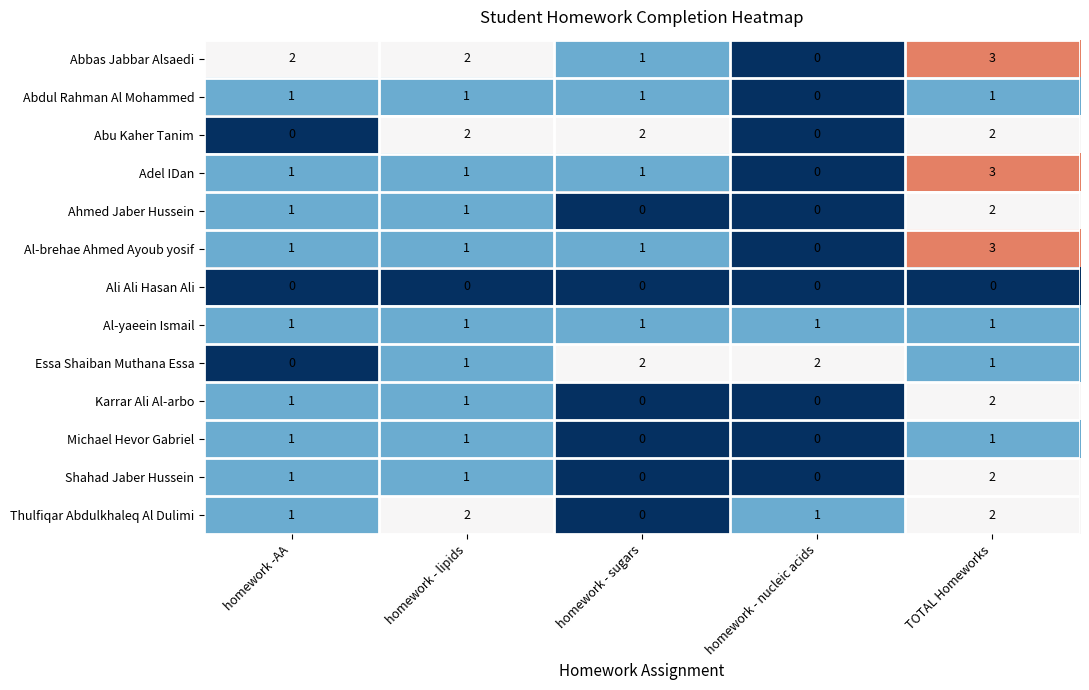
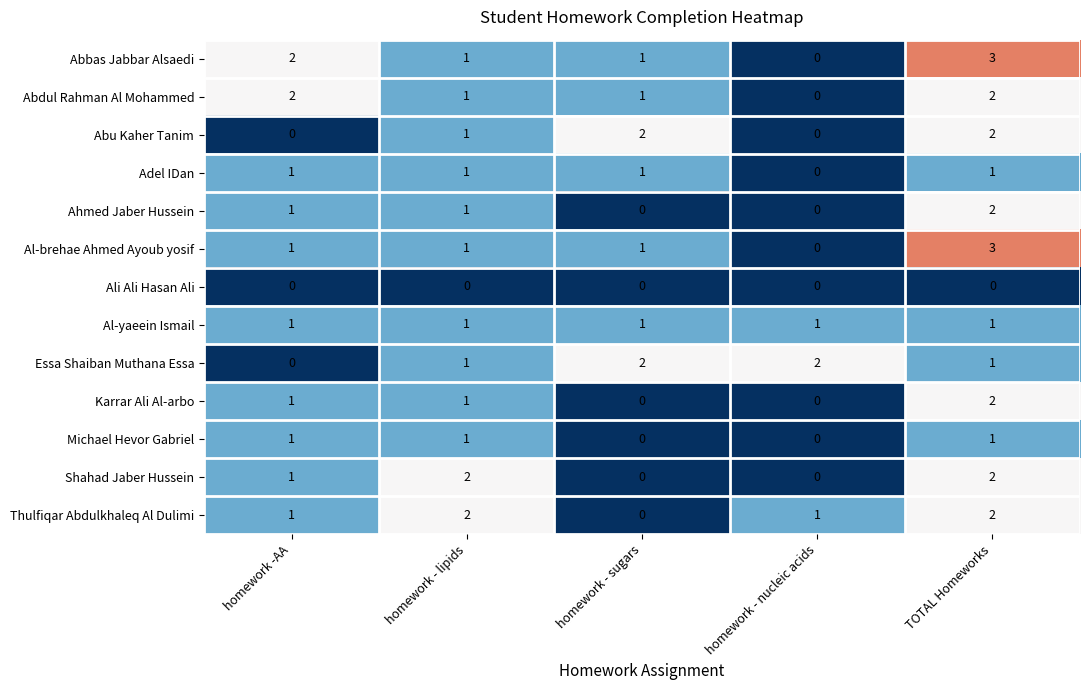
  {
    "Abbas Jabbar Alsaedi": {
      "homework -AA": 2,
-     "homework - lipids": 2,
+     "homework - lipids": 1,
      "homework - sugars": 1,
      "homework - nucleic acids": 0,
      "TOTAL Homeworks": 3
    },
    "Abdul Rahman Al Mohammed": {
-     "homework -AA": 1,
+     "homework -AA": 2,
      "homework - lipids": 1,
      "homework - sugars": 1,
      "homework - nucleic acids": 0,
-     "TOTAL Homeworks": 1
+     "TOTAL Homeworks": 2
    },
    "Abu Kaher Tanim": {
      "homework -AA": 0,
-     "homework - lipids": 2,
+     "homework - lipids": 1,
      "homework - sugars": 2,
      "homework - nucleic acids": 0,
      "TOTAL Homeworks": 2
    },
    "Adel IDan": {
      "homework -AA": 1,
      "homework - lipids": 1,
      "homework - sugars": 1,
      "homework - nucleic acids": 0,
-     "TOTAL Homeworks": 3
+     "TOTAL Homeworks": 1
    },
    "Ahmed Jaber Hussein": {
      "homework -AA": 1,
      "homework - lipids": 1,
      "homework - sugars": 0,
      "homework - nucleic acids": 0,
      "TOTAL Homeworks": 2
    },
    "Al-brehae Ahmed Ayoub yosif": {
      "homework -AA": 1,
      "homework - lipids": 1,
      "homework - sugars": 1,
      "homework - nucleic acids": 0,
      "TOTAL Homeworks": 3
    },
    "Ali Ali Hasan Ali": {
      "homework -AA": 0,
      "homework - lipids": 0,
      "homework - sugars": 0,
      "homework - nucleic acids": 0,
      "TOTAL Homeworks": 0
    },
    "Al-yaeein Ismail": {
      "homework -AA": 1,
      "homework - lipids": 1,
      "homework - sugars": 1,
      "homework - nucleic acids": 1,
      "TOTAL Homeworks": 1
    },
    "Essa Shaiban Muthana Essa": {
      "homework -AA": 0,
      "homework - lipids": 1,
      "homework - sugars": 2,
      "homework - nucleic acids": 2,
      "TOTAL Homeworks": 1
    },
    "Karrar Ali Al-arbo": {
      "homework -AA": 1,
      "homework - lipids": 1,
      "homework - sugars": 0,
      "homework - nucleic acids": 0,
      "TOTAL Homeworks": 2
    },
    "Michael Hevor Gabriel": {
      "homework -AA": 1,
      "homework - lipids": 1,
      "homework - sugars": 0,
      "homework - nucleic acids": 0,
      "TOTAL Homeworks": 1
    },
    "Shahad Jaber Hussein": {
      "homework -AA": 1,
-     "homework - lipids": 1,
+     "homework - lipids": 2,
      "homework - sugars": 0,
      "homework - nucleic acids": 0,
      "TOTAL Homeworks": 2
    },
    "Thulfiqar Abdulkhaleq Al Dulimi": {
      "homework -AA": 1,
      "homework - lipids": 2,
      "homework - sugars": 0,
      "homework - nucleic acids": 1,
      "TOTAL Homeworks": 2
    }
  }
